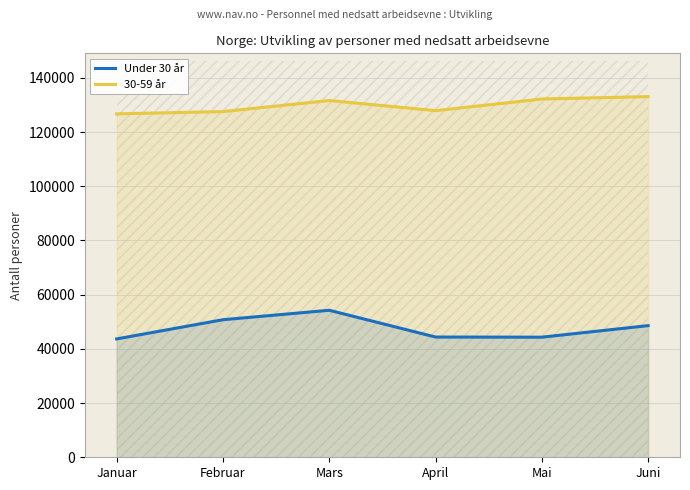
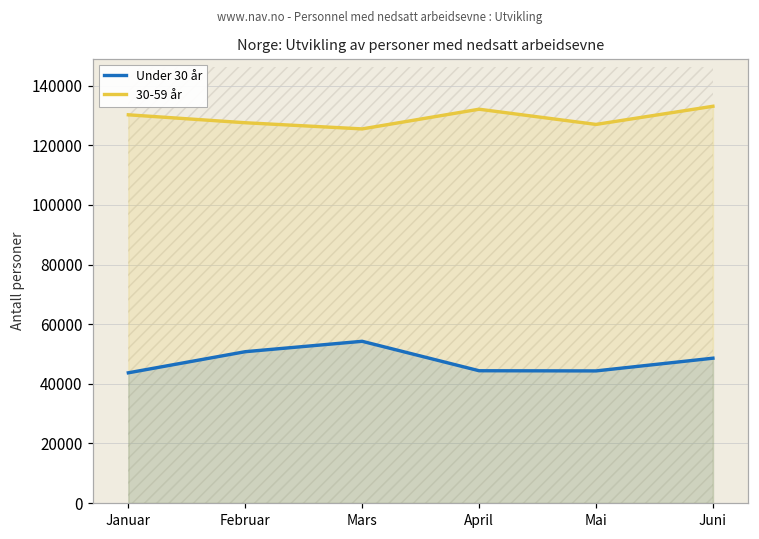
  {
    "Under 30 år": {
      "Januar": 44000,
      "Februar": 51000,
      "Mars": 54000,
      "April": 44000,
      "Mai": 44000,
      "Juni": 49000
    },
    "30-59 år": {
-     "Januar": 127000,
+     "Januar": 130000,
      "Februar": 128000,
-     "Mars": 132000,
-     "April": 128000,
-     "Mai": 132000,
+     "Mars": 126000,
+     "April": 132000,
+     "Mai": 127000,
      "Juni": 133000
    }
  }
